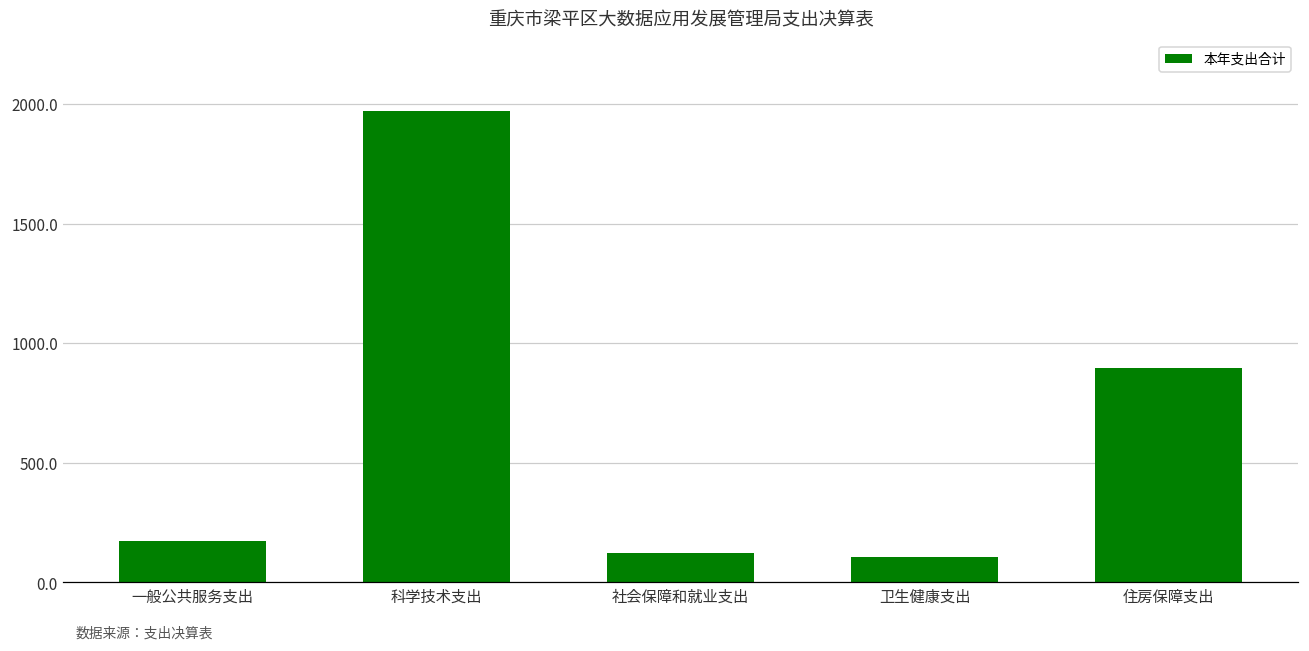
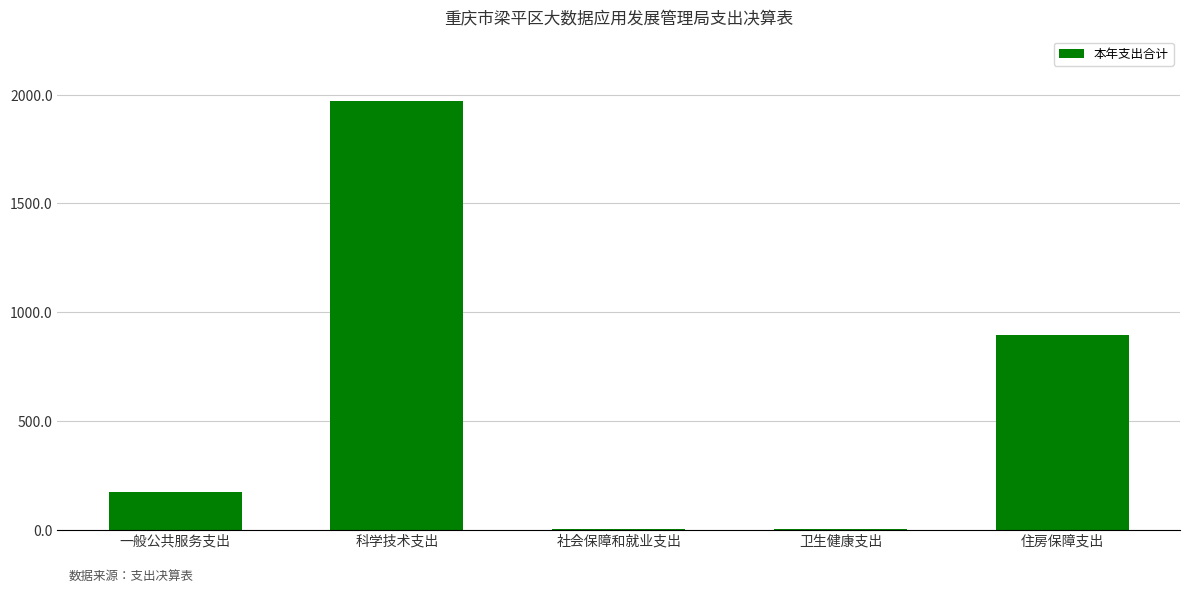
  {
    "一般公共服务支出": 170,
    "科学技术支出": 1970,
-   "社会保障和就业支出": 120,
-   "卫生健康支出": 110,
+   "社会保障和就业支出": 0,
+   "卫生健康支出": 0,
    "住房保障支出": 890
  }
